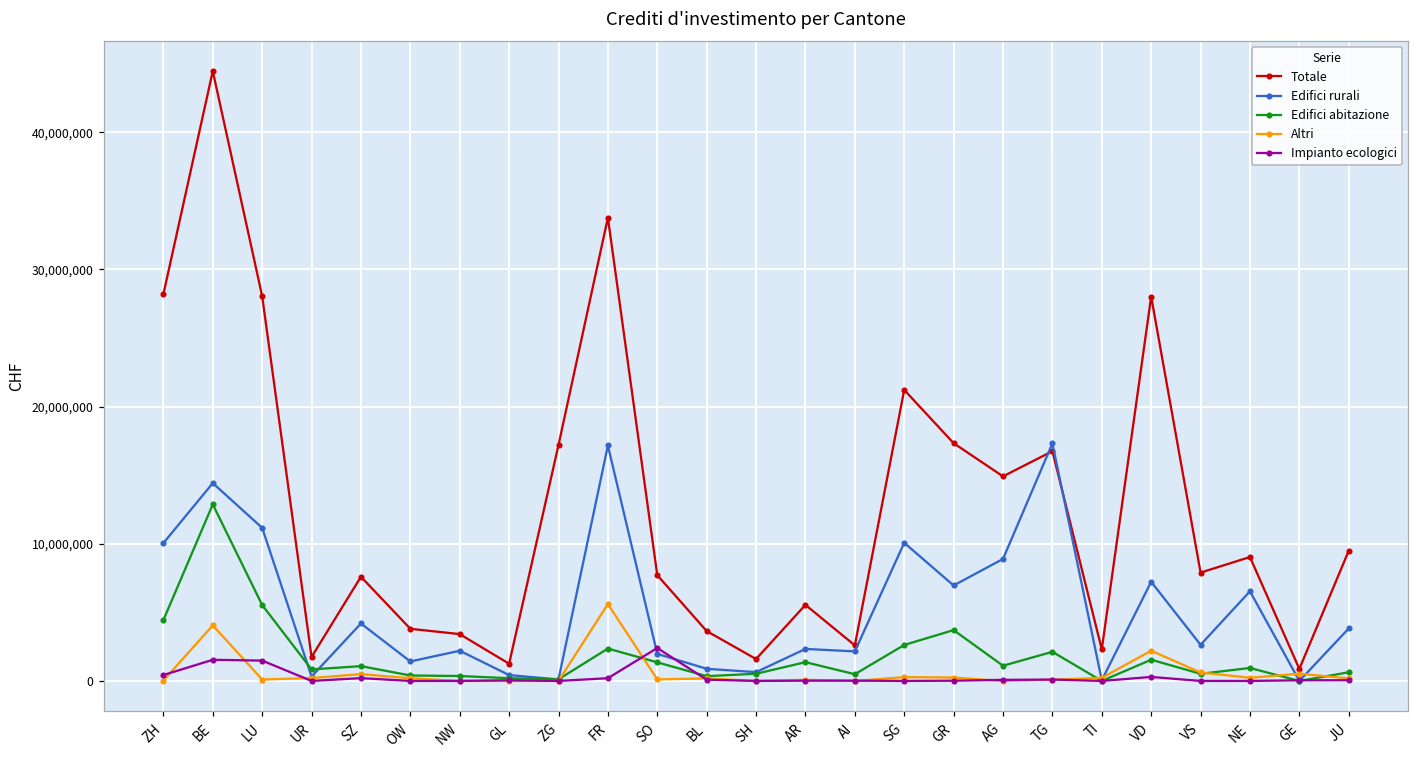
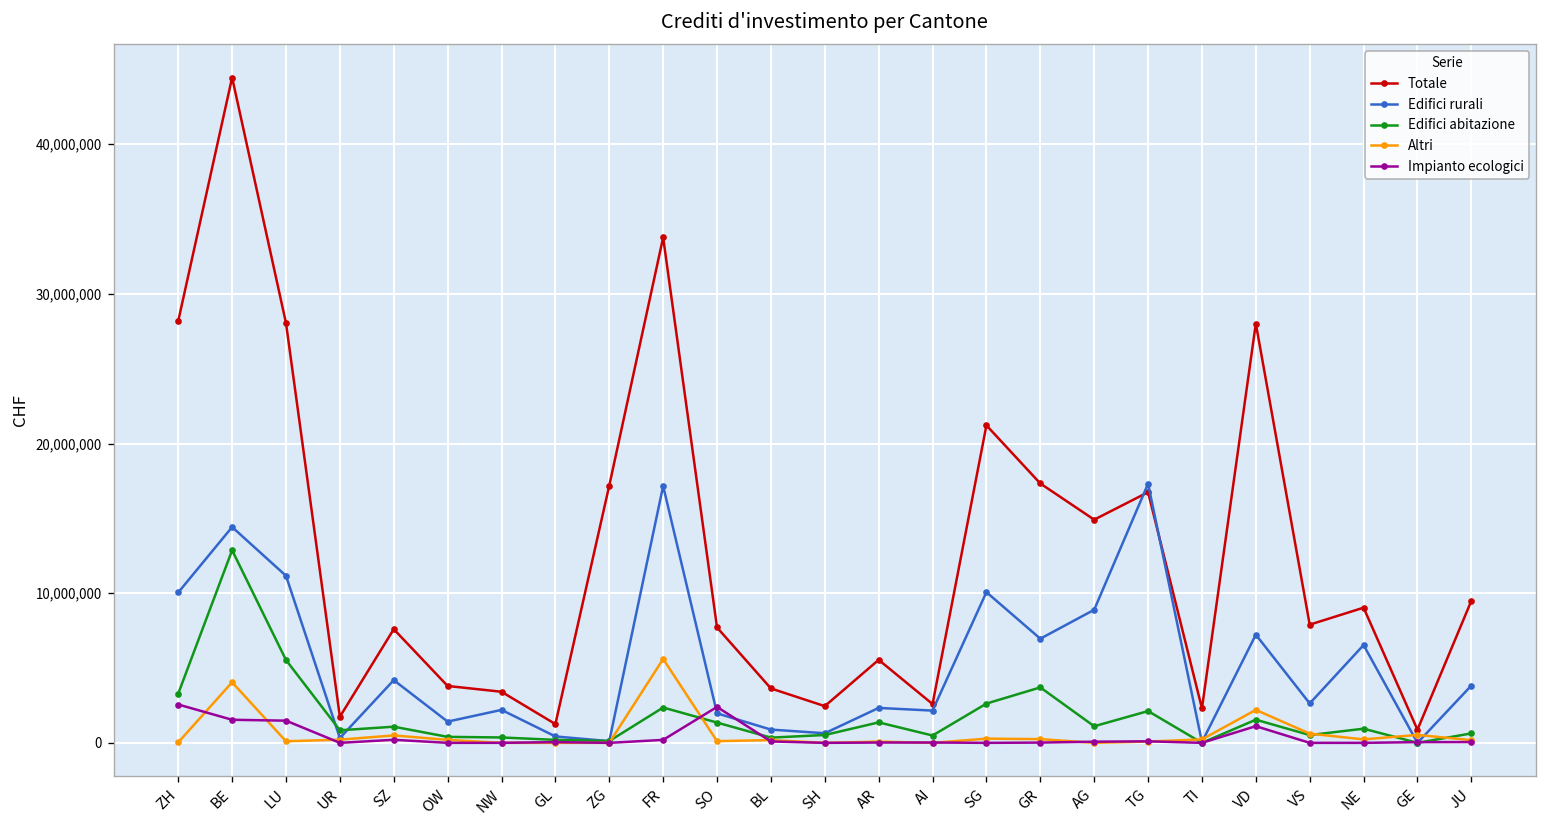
  {
    "Totale": {
      "ZH": "28,200,000",
      "BE": "44,500,000",
      "LU": "28,100,000",
      "UR": "1,700,000",
      "SZ": "7,600,000",
      "OW": "3,800,000",
      "NW": "3,400,000",
      "GL": "1,300,000",
      "ZG": "17,200,000",
      "FR": "33,800,000",
      "SO": "7,700,000",
      "BL": "3,600,000",
-     "SH": "1,600,000",
+     "SH": "2,500,000",
      "AR": "5,500,000",
      "AI": "2,600,000",
      "SG": "21,200,000",
      "GR": "17,300,000",
      "AG": "14,900,000",
      "TG": "16,700,000",
      "TI": "2,300,000",
      "VD": "28,000,000",
      "VS": "7,900,000",
      "NE": "9,000,000",
      "GE": "900,000",
      "JU": "9,500,000"
    },
    "Edifici rurali": {
      "ZH": "10,000,000",
      "BE": "14,400,000",
      "LU": "11,200,000",
      "SZ": "4,200,000",
      "OW": "1,400,000",
      "NW": "2,200,000",
      "GL": "400,000",
      "FR": "17,200,000",
      "SO": "2,000,000",
      "BL": "900,000",
      "AR": "2,300,000",
      "AI": "2,200,000",
      "SG": "10,100,000",
      "GR": "7,000,000",
      "AG": "8,900,000",
      "TG": "17,300,000",
      "VD": "7,200,000",
      "VS": "2,600,000",
      "NE": "6,500,000",
      "JU": "3,800,000"
    },
    "Edifici abitazione": {
-     "ZH": "4,400,000",
+     "ZH": "3,300,000",
      "BE": "12,900,000",
      "LU": "5,500,000",
      "UR": "800,000",
      "SZ": "1,100,000",
      "NW": "400,000",
      "FR": "2,400,000",
      "SO": "1,400,000",
      "AR": "1,400,000",
      "AI": "500,000",
      "SG": "2,600,000",
      "GR": "3,700,000",
      "AG": "1,100,000",
      "TG": "2,100,000",
      "VD": "1,500,000",
      "NE": "900,000",
      "JU": "600,000"
    },
    "Altri": {
      "ZH": "0",
      "BE": "4,000,000",
      "LU": "100,000",
      "SZ": "500,000",
      "FR": "5,600,000",
      "SO": "100,000",
      "SG": "300,000",
      "GR": "200,000",
      "VD": "2,200,000",
      "NE": "200,000",
      "GE": "500,000"
    },
    "Impianto ecologici": {
-     "ZH": "400,000",
+     "ZH": "2,600,000",
      "BE": "1,500,000",
      "LU": "1,500,000",
      "UR": "0",
      "SZ": "200,000",
      "FR": "200,000",
      "SO": "2,400,000",
      "SG": "0",
      "GR": "0",
-     "VD": "300,000",
+     "VD": "1,100,000",
      "VS": "0",
      "NE": "0"
    }
  }
